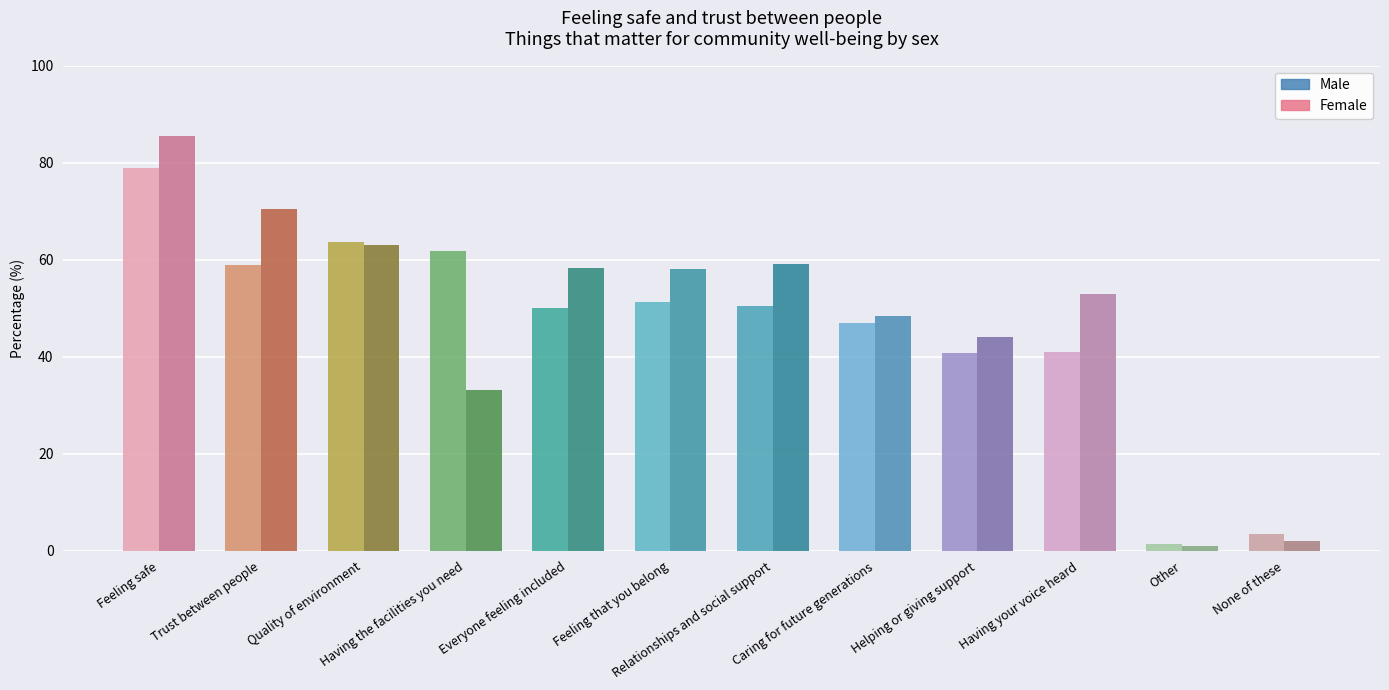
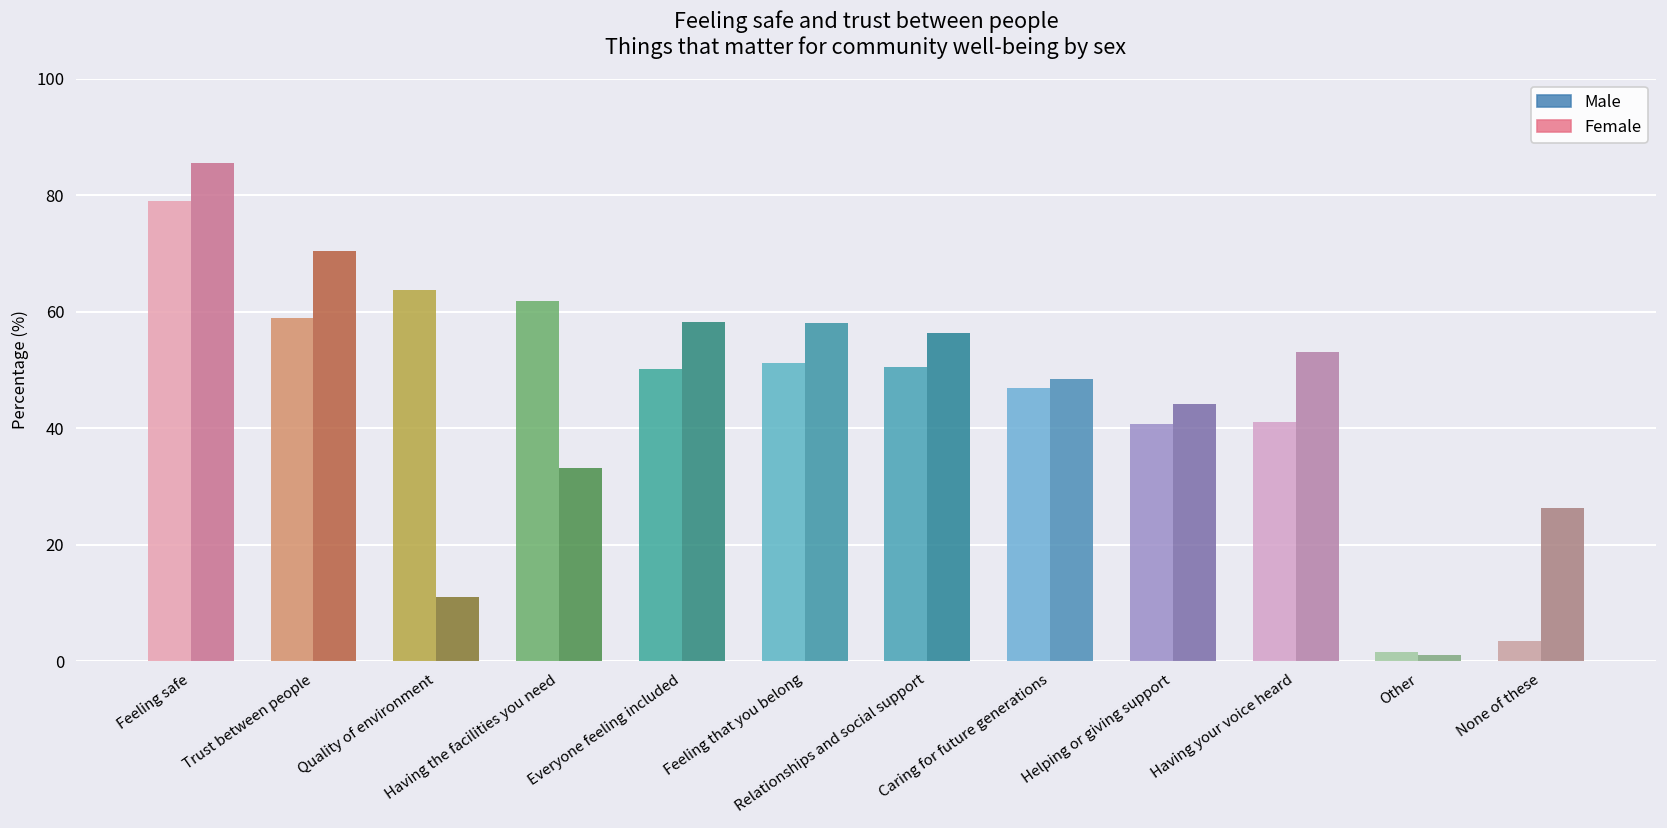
  {
    "Female": {
      "Feeling safe": 86,
      "Trust between people": 71,
-     "Quality of environment": 63,
+     "Quality of environment": 11,
      "Having the facilities you need": 33,
      "Everyone feeling included": 58,
      "Feeling that you belong": 58,
-     "Relationships and social support": 59,
+     "Relationships and social support": 56,
      "Caring for future generations": 48,
      "Helping or giving support": 44,
      "Having your voice heard": 53,
      "Other": 1,
-     "None of these": 2
+     "None of these": 26
    }
  }
